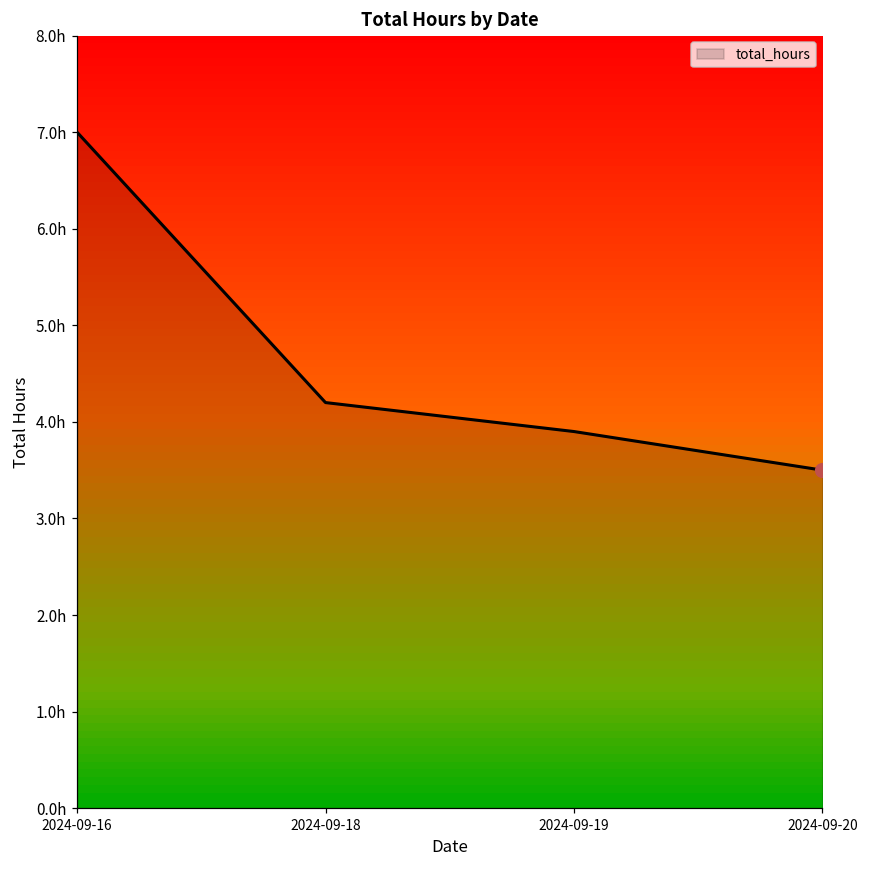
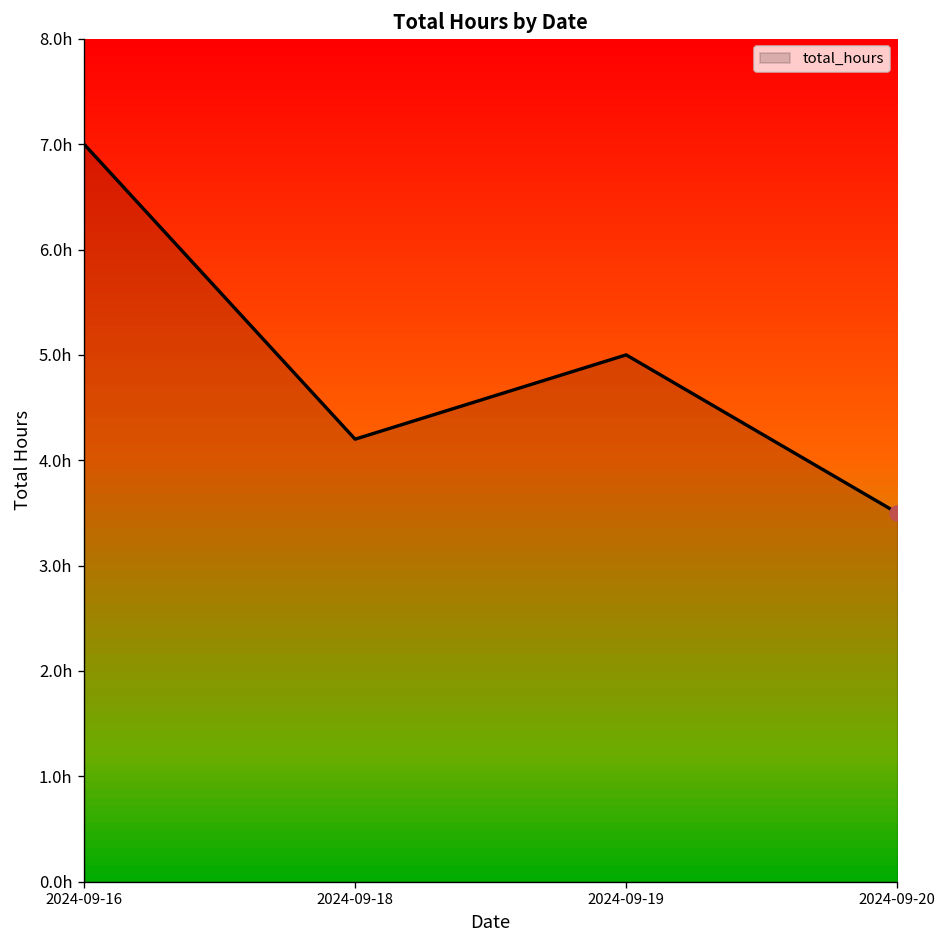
  {
    "total_hours": {
      "2024-09-16": "7.0h",
      "2024-09-18": "4.2h",
-     "2024-09-19": "3.9h"
+     "2024-09-19": "5.0h"
    }
  }
